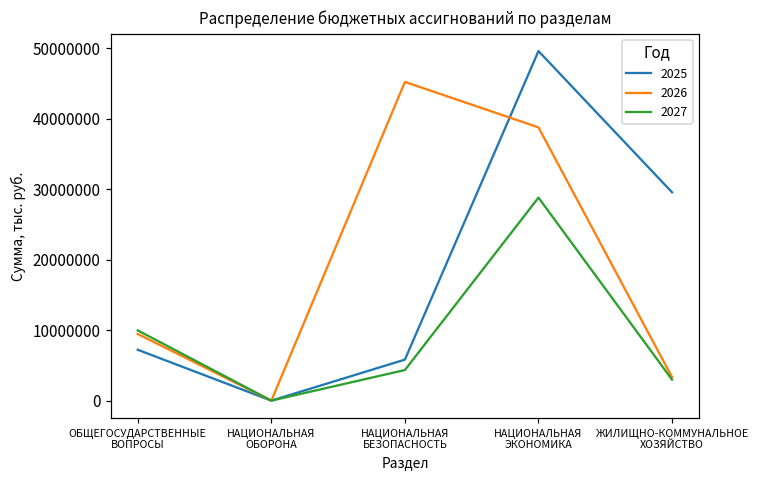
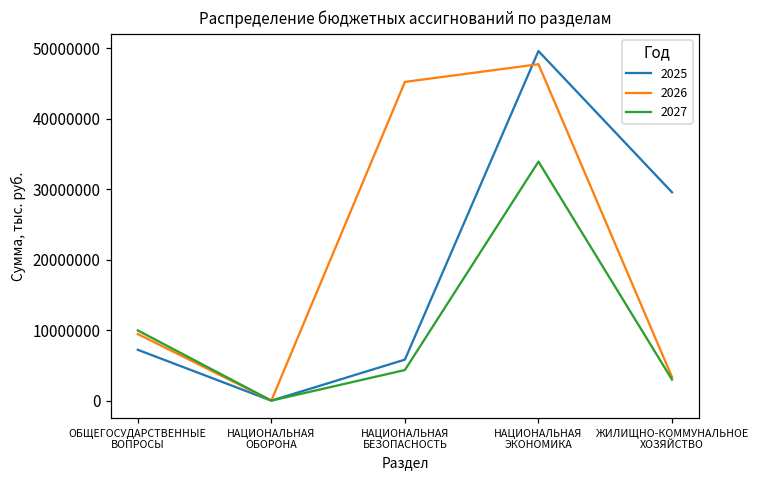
  {
    "2025": {
      "ОБЩЕГОСУДАРСТВЕННЫЕ ВОПРОСЫ": 7000000,
      "НАЦИОНАЛЬНАЯ БЕЗОПАСНОСТЬ": 6000000,
      "НАЦИОНАЛЬНАЯ ЭКОНОМИКА": 50000000,
      "ЖИЛИЩНО-КОММУНАЛЬНОЕ ХОЗЯЙСТВО": 30000000
    },
    "2026": {
      "ОБЩЕГОСУДАРСТВЕННЫЕ ВОПРОСЫ": 9000000,
      "НАЦИОНАЛЬНАЯ БЕЗОПАСНОСТЬ": 45000000,
-     "НАЦИОНАЛЬНАЯ ЭКОНОМИКА": 39000000
+     "НАЦИОНАЛЬНАЯ ЭКОНОМИКА": 48000000
    },
    "2027": {
      "ОБЩЕГОСУДАРСТВЕННЫЕ ВОПРОСЫ": 10000000,
      "НАЦИОНАЛЬНАЯ БЕЗОПАСНОСТЬ": 4000000,
-     "НАЦИОНАЛЬНАЯ ЭКОНОМИКА": 29000000
+     "НАЦИОНАЛЬНАЯ ЭКОНОМИКА": 34000000
    }
  }
